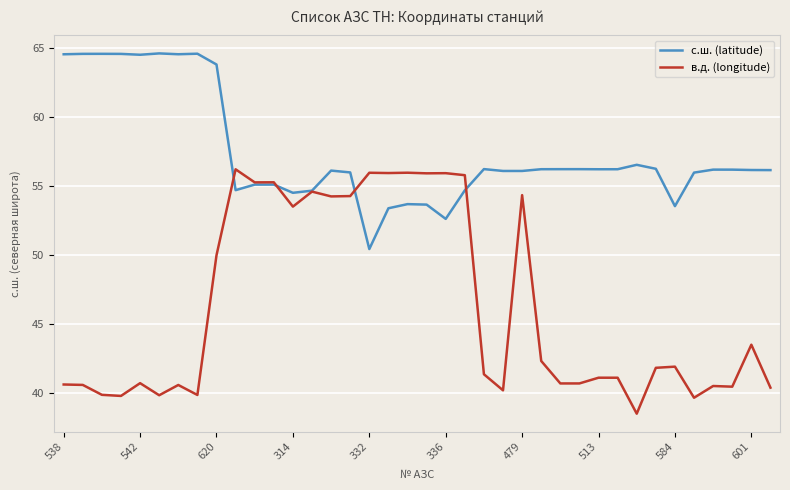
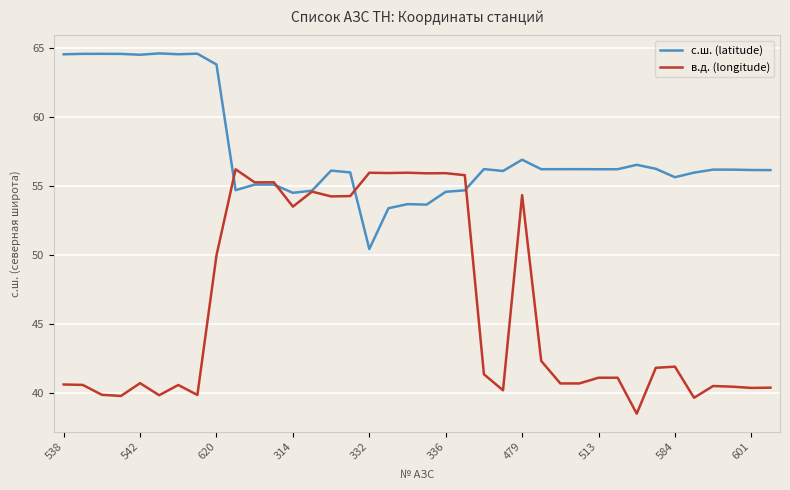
  {
    "с.ш. (latitude)": {
      "538": 64.5,
      "542": 64.5,
      "620": 63.8,
      "314": 54.5,
      "332": 50.4,
-     "336": 52.6,
-     "479": 56.1,
+     "336": 54.6,
+     "479": 56.9,
      "513": 56.2,
-     "584": 53.5,
+     "584": 55.6,
      "601": 56.1
    },
    "в.д. (longitude)": {
      "538": 40.6,
      "542": 40.7,
      "620": 50.0,
      "314": 53.5,
      "332": 55.9,
      "336": 55.9,
      "479": 54.3,
      "513": 41.1,
      "584": 41.9,
-     "601": 43.5
+     "601": 40.4
    }
  }
